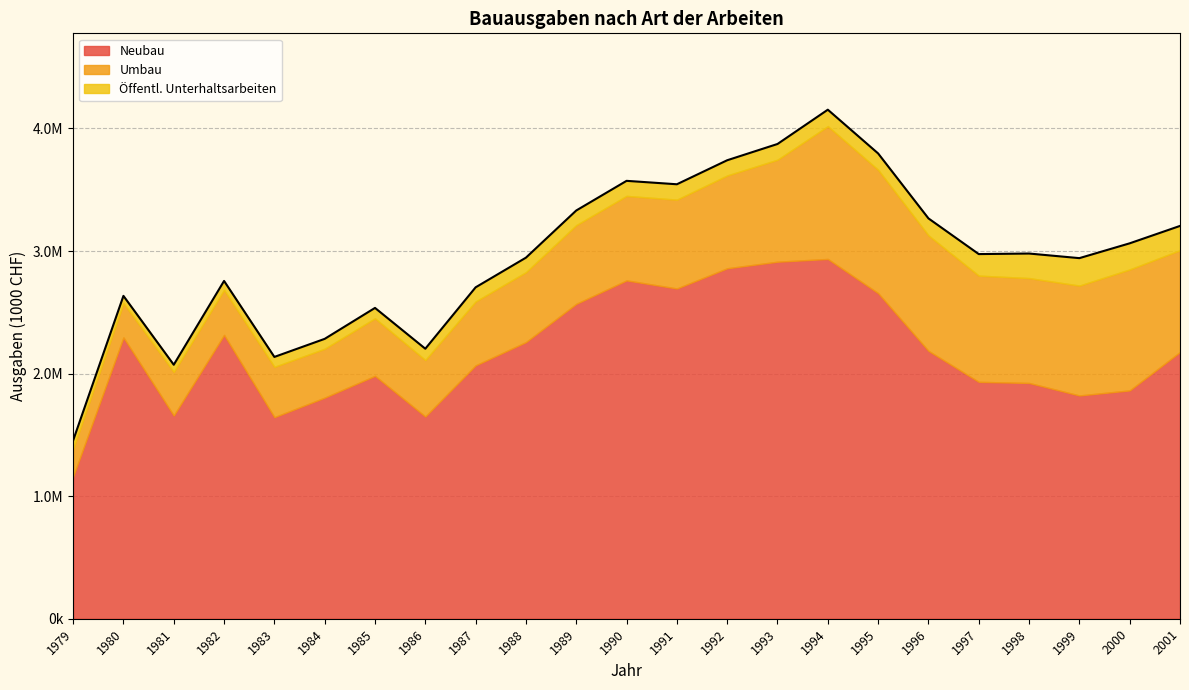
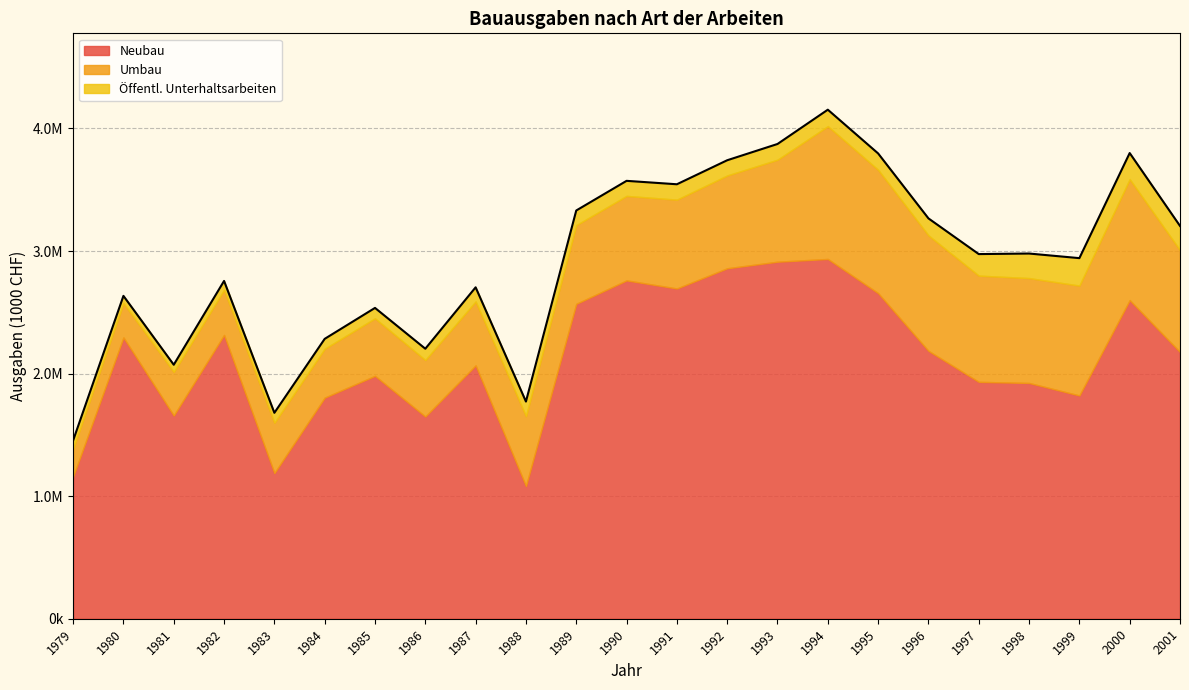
  {
    "Neubau": {
      "1979": 1160000,
      "1980": 2300000,
      "1981": 1660000,
      "1982": 2320000,
-     "1983": 1640000,
+     "1983": 1190000,
      "1984": 1800000,
      "1985": 1980000,
      "1986": 1650000,
      "1987": 2070000,
-     "1988": 2260000,
+     "1988": 1080000,
      "1989": 2570000,
      "1990": 2760000,
      "1991": 2690000,
      "1992": 2860000,
      "1993": 2910000,
      "1994": 2940000,
      "1995": 2660000,
      "1996": 2190000,
      "1997": 1930000,
      "1998": 1920000,
      "1999": 1820000,
-     "2000": 1860000,
+     "2000": 2600000,
      "2001": 2180000
    }
  }
